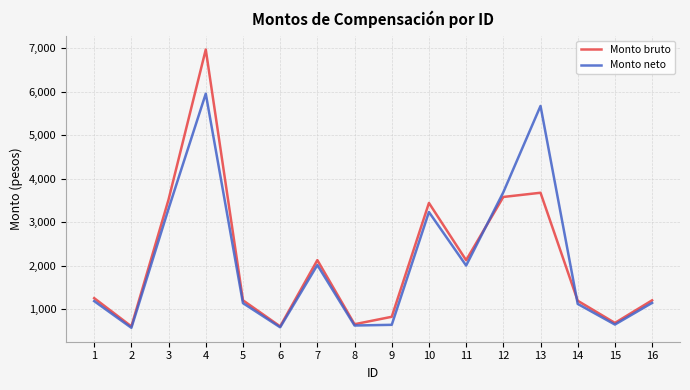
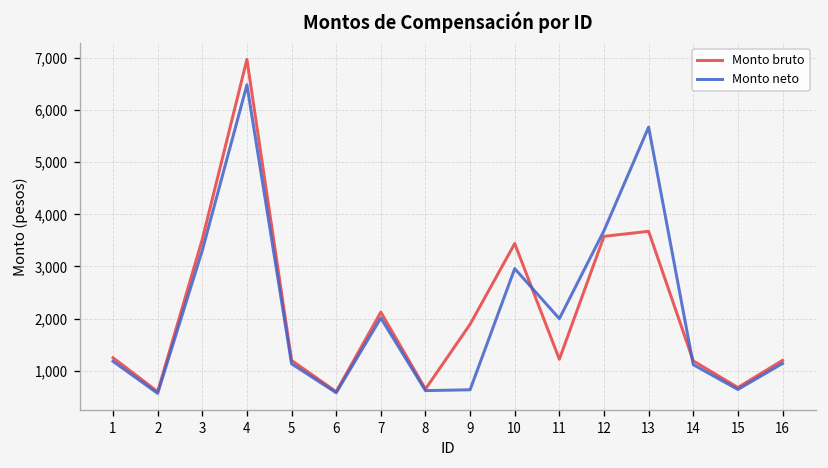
  {
    "Monto bruto": {
      "1": "1,300",
      "3": "3,500",
      "4": "7,000",
      "5": "1,200",
      "7": "2,100",
-     "9": "800",
+     "9": "1,900",
      "10": "3,400",
-     "11": "2,100",
+     "11": "1,200",
      "12": "3,600",
      "13": "3,700",
      "14": "1,200",
      "16": "1,200"
    },
    "Monto neto": {
      "1": "1,200",
      "3": "3,300",
-     "4": "6,000",
+     "4": "6,500",
      "5": "1,100",
      "7": "2,000",
      "9": "600",
-     "10": "3,200",
+     "10": "3,000",
      "11": "2,000",
      "12": "3,700",
      "13": "5,700",
      "14": "1,100",
      "16": "1,100"
    }
  }
